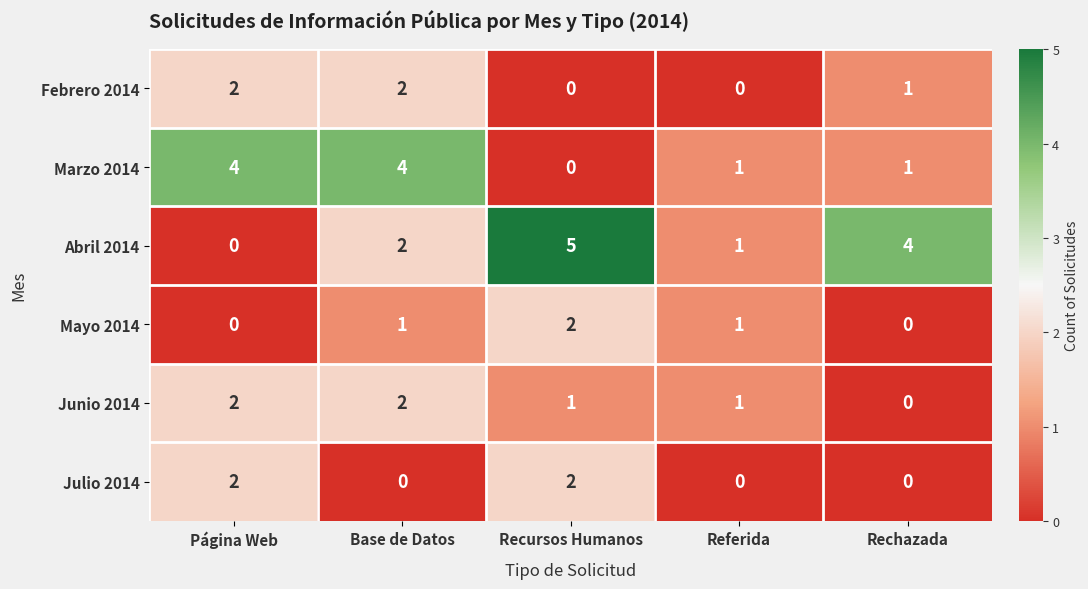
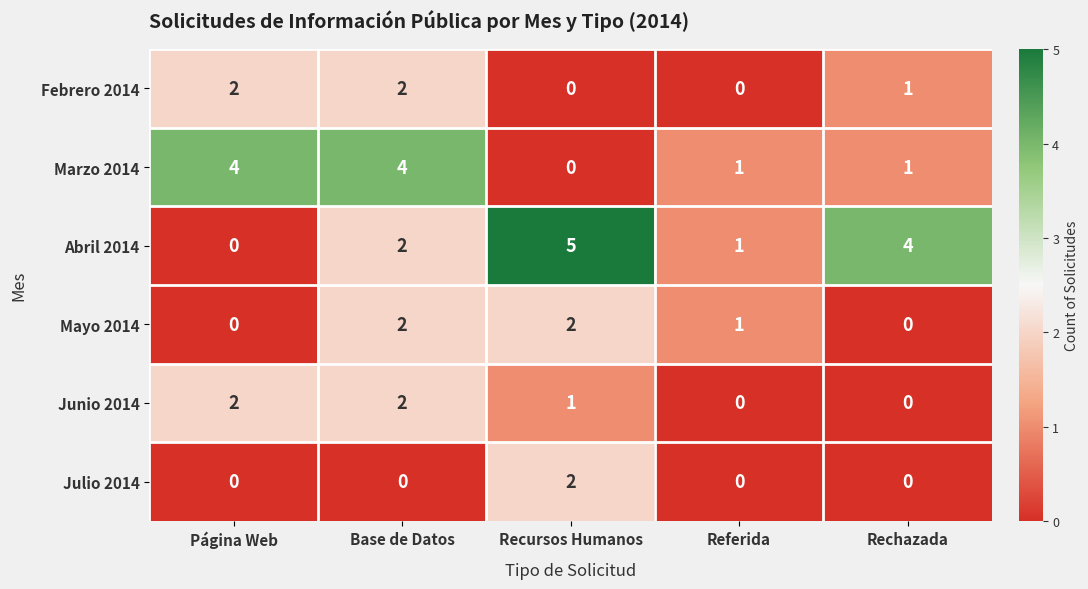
  {
    "Febrero 2014": {
      "Página Web": 2,
      "Base de Datos": 2,
      "Recursos Humanos": 0,
      "Referida": 0,
      "Rechazada": 1
    },
    "Marzo 2014": {
      "Página Web": 4,
      "Base de Datos": 4,
      "Recursos Humanos": 0,
      "Referida": 1,
      "Rechazada": 1
    },
    "Abril 2014": {
      "Página Web": 0,
      "Base de Datos": 2,
      "Recursos Humanos": 5,
      "Referida": 1,
      "Rechazada": 4
    },
    "Mayo 2014": {
      "Página Web": 0,
-     "Base de Datos": 1,
+     "Base de Datos": 2,
      "Recursos Humanos": 2,
      "Referida": 1,
      "Rechazada": 0
    },
    "Junio 2014": {
      "Página Web": 2,
      "Base de Datos": 2,
      "Recursos Humanos": 1,
-     "Referida": 1,
+     "Referida": 0,
      "Rechazada": 0
    },
    "Julio 2014": {
-     "Página Web": 2,
+     "Página Web": 0,
      "Base de Datos": 0,
      "Recursos Humanos": 2,
      "Referida": 0,
      "Rechazada": 0
    }
  }
